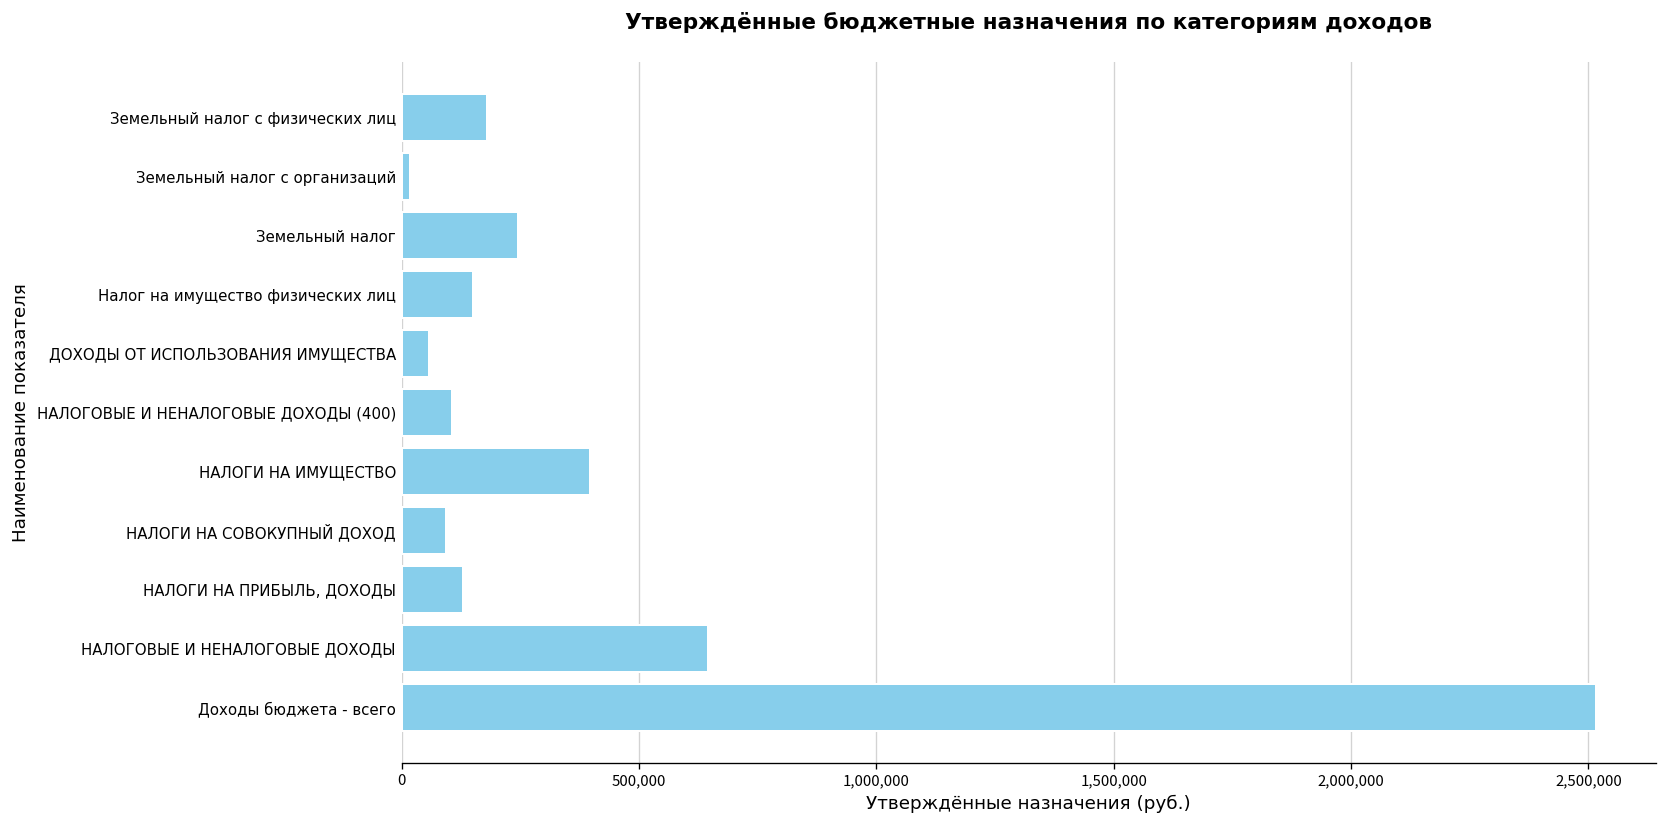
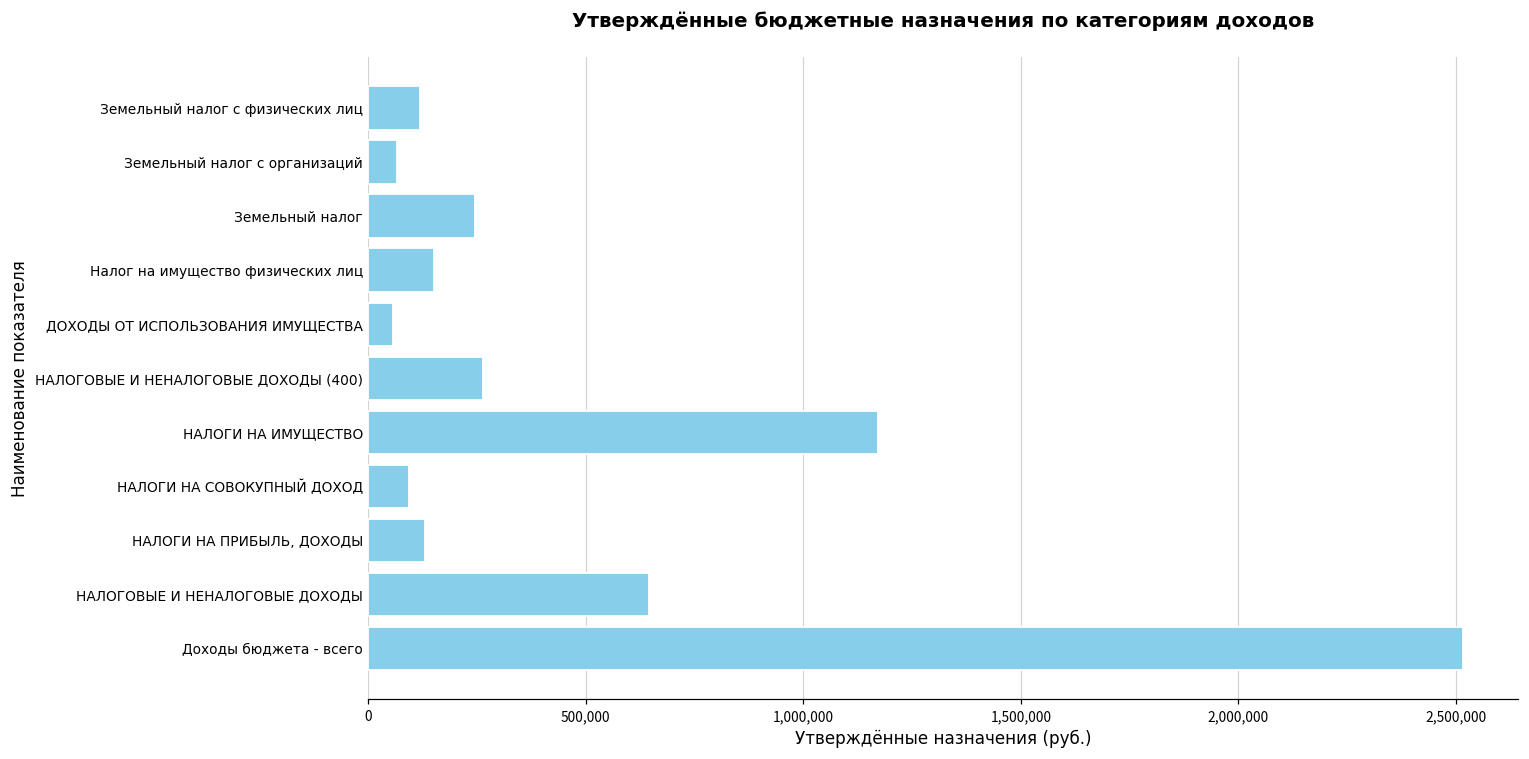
  {
-   "Земельный налог с физических лиц": "180,000",
-   "Земельный налог с организаций": "20,000",
+   "Земельный налог с физических лиц": "120,000",
+   "Земельный налог с организаций": "70,000",
    "Земельный налог": "250,000",
    "Налог на имущество физических лиц": "150,000",
    "ДОХОДЫ ОТ ИСПОЛЬЗОВАНИЯ ИМУЩЕСТВА": "60,000",
-   "НАЛОГОВЫЕ И НЕНАЛОГОВЫЕ ДОХОДЫ (400)": "110,000",
-   "НАЛОГИ НА ИМУЩЕСТВО": "400,000",
+   "НАЛОГОВЫЕ И НЕНАЛОГОВЫЕ ДОХОДЫ (400)": "260,000",
+   "НАЛОГИ НА ИМУЩЕСТВО": "1,170,000",
    "НАЛОГИ НА СОВОКУПНЫЙ ДОХОД": "90,000",
    "НАЛОГИ НА ПРИБЫЛЬ, ДОХОДЫ": "130,000",
    "НАЛОГОВЫЕ И НЕНАЛОГОВЫЕ ДОХОДЫ": "650,000",
    "Доходы бюджета - всего": "2,520,000"
  }
